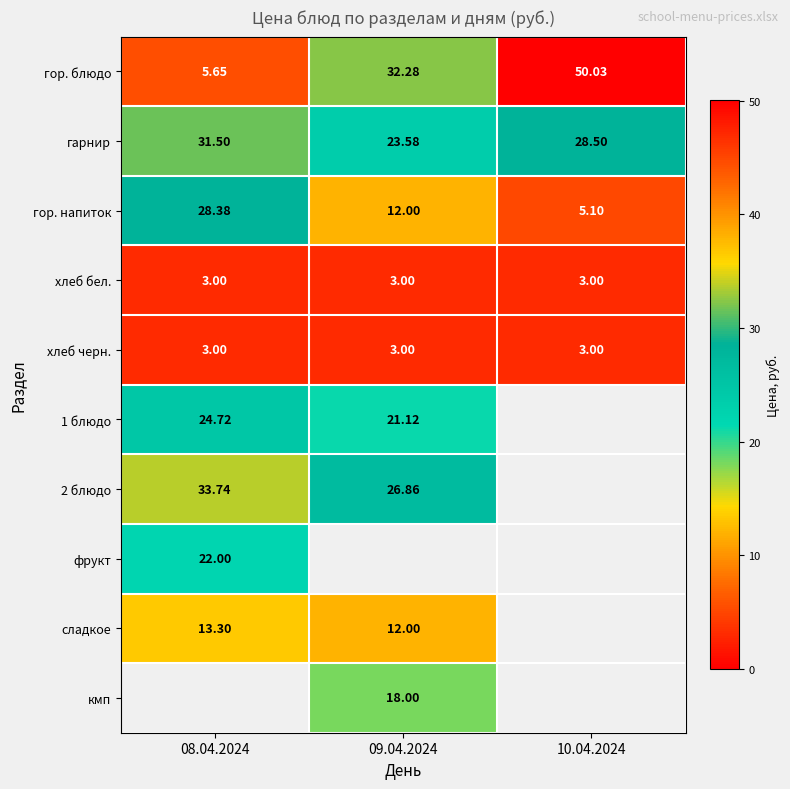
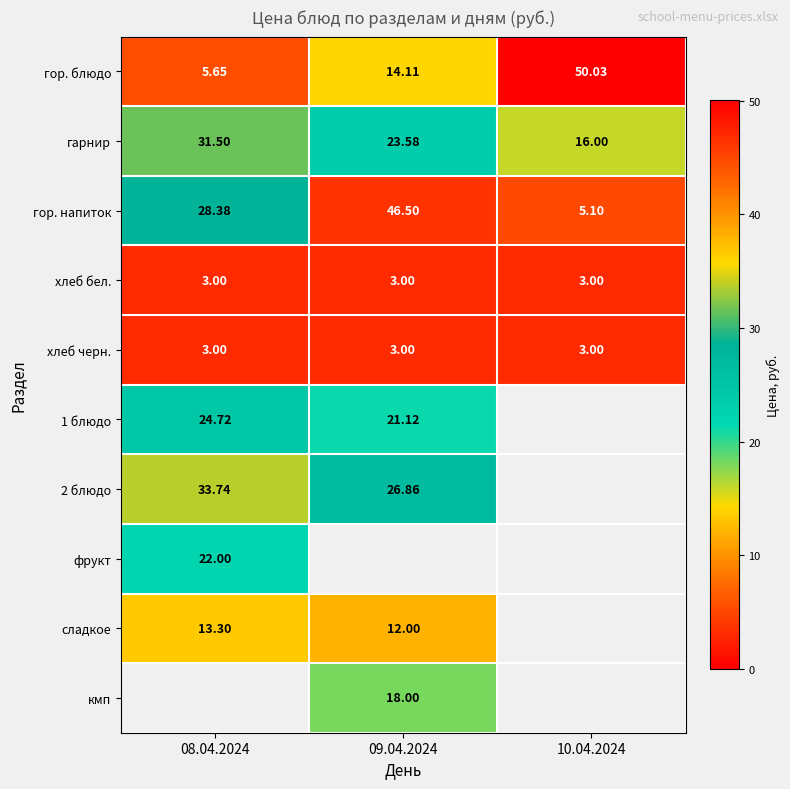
  {
    "гор. блюдо": {
      "08.04.2024": 5.65,
-     "09.04.2024": 32.28,
+     "09.04.2024": 14.11,
      "10.04.2024": 50.03
    },
    "гарнир": {
      "08.04.2024": 31.50,
      "09.04.2024": 23.58,
-     "10.04.2024": 28.50
+     "10.04.2024": 16.00
    },
    "гор. напиток": {
      "08.04.2024": 28.38,
-     "09.04.2024": 12.00,
+     "09.04.2024": 46.50,
      "10.04.2024": 5.10
    },
    "хлеб бел.": {
      "08.04.2024": 3.00,
      "09.04.2024": 3.00,
      "10.04.2024": 3.00
    },
    "хлеб черн.": {
      "08.04.2024": 3.00,
      "09.04.2024": 3.00,
      "10.04.2024": 3.00
    },
    "1 блюдо": {
      "08.04.2024": 24.72,
      "09.04.2024": 21.12
    },
    "2 блюдо": {
      "08.04.2024": 33.74,
      "09.04.2024": 26.86
    },
    "фрукт": {
      "08.04.2024": 22.00
    },
    "сладкое": {
      "08.04.2024": 13.30,
      "09.04.2024": 12.00
    },
    "кмп": {
      "09.04.2024": 18.00
    }
  }
